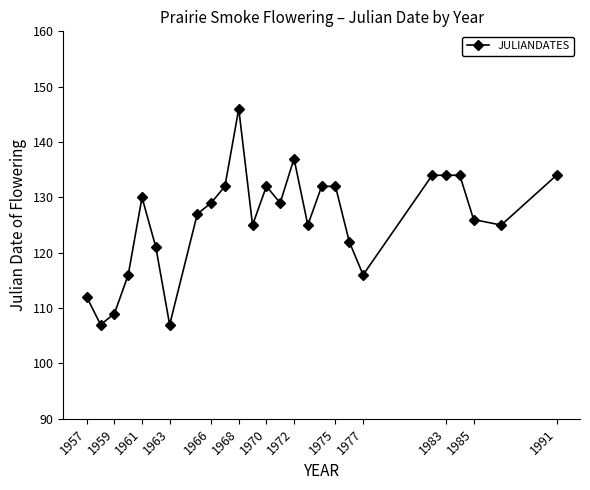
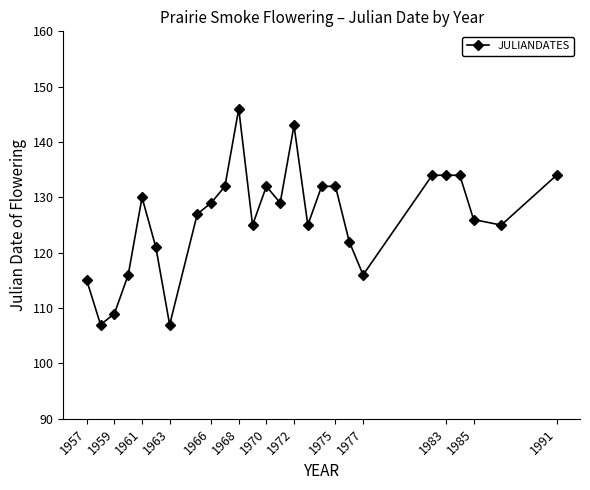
  {
-   "1957": 112,
+   "1957": 115,
    "1959": 109,
    "1961": 130,
    "1963": 107,
    "1966": 129,
    "1968": 146,
    "1970": 132,
-   "1972": 137,
+   "1972": 143,
    "1975": 132,
    "1977": 116,
    "1983": 134,
    "1985": 126,
    "1991": 134
  }
